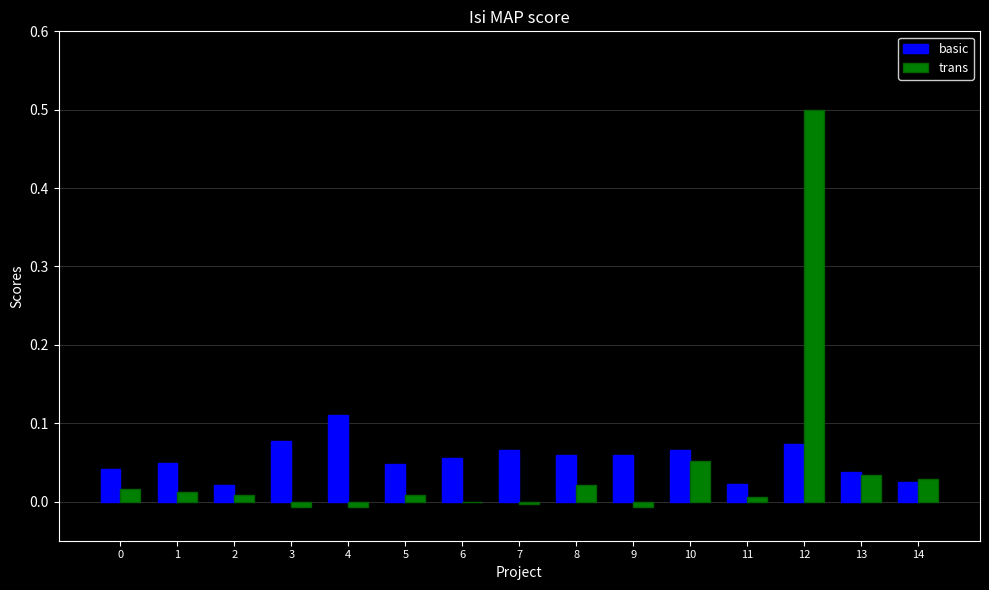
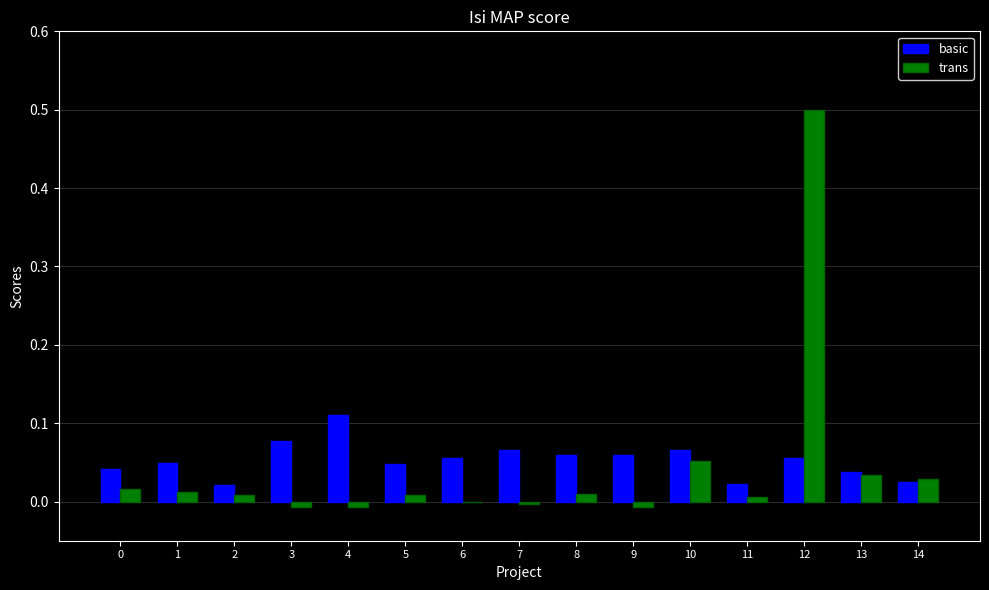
  {
    "basic": {
      "0": 0.04,
      "1": 0.05,
      "2": 0.02,
      "3": 0.08,
      "4": 0.11,
      "5": 0.05,
      "6": 0.06,
      "7": 0.07,
      "8": 0.06,
      "9": 0.06,
      "10": 0.07,
      "11": 0.02,
-     "12": 0.07,
+     "12": 0.06,
      "13": 0.04,
      "14": 0.03
    },
    "trans": {
      "0": 0.02,
      "1": 0.01,
      "2": 0.01,
      "3": -0.01,
      "4": -0.01,
      "5": 0.01,
      "7": 0.00,
-     "8": 0.02,
+     "8": 0.01,
      "9": -0.01,
      "10": 0.05,
      "11": 0.01,
      "12": 0.50,
      "13": 0.03,
      "14": 0.03
    }
  }
